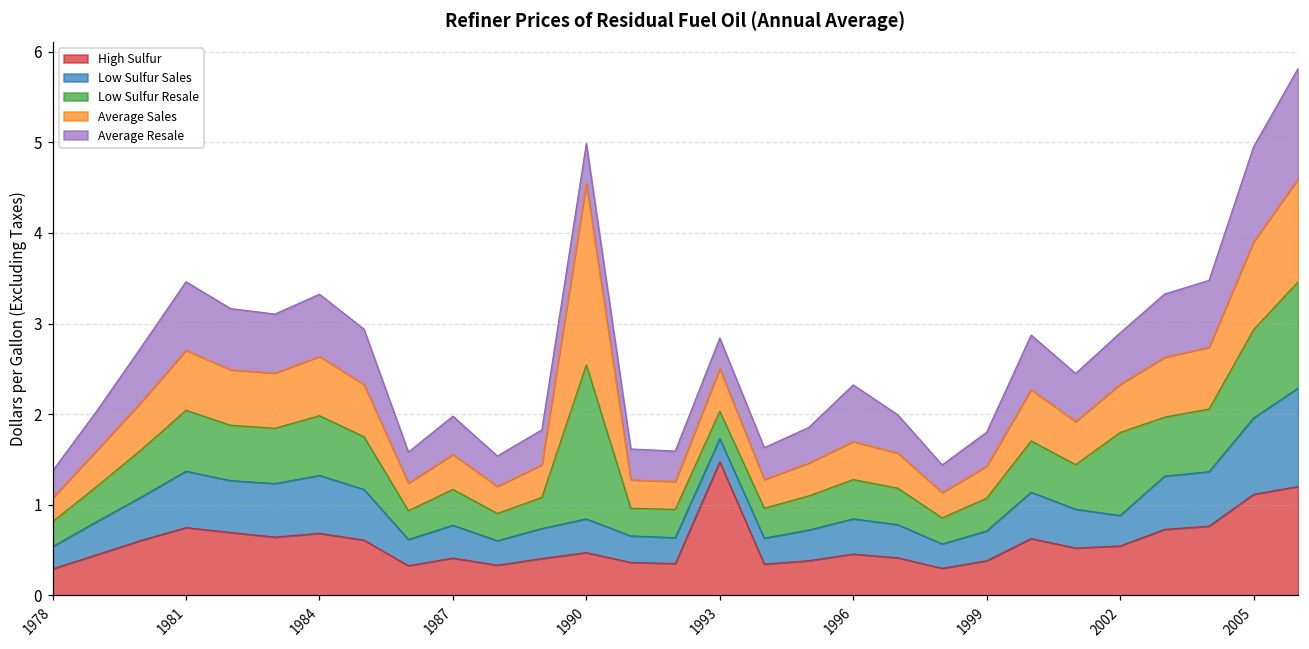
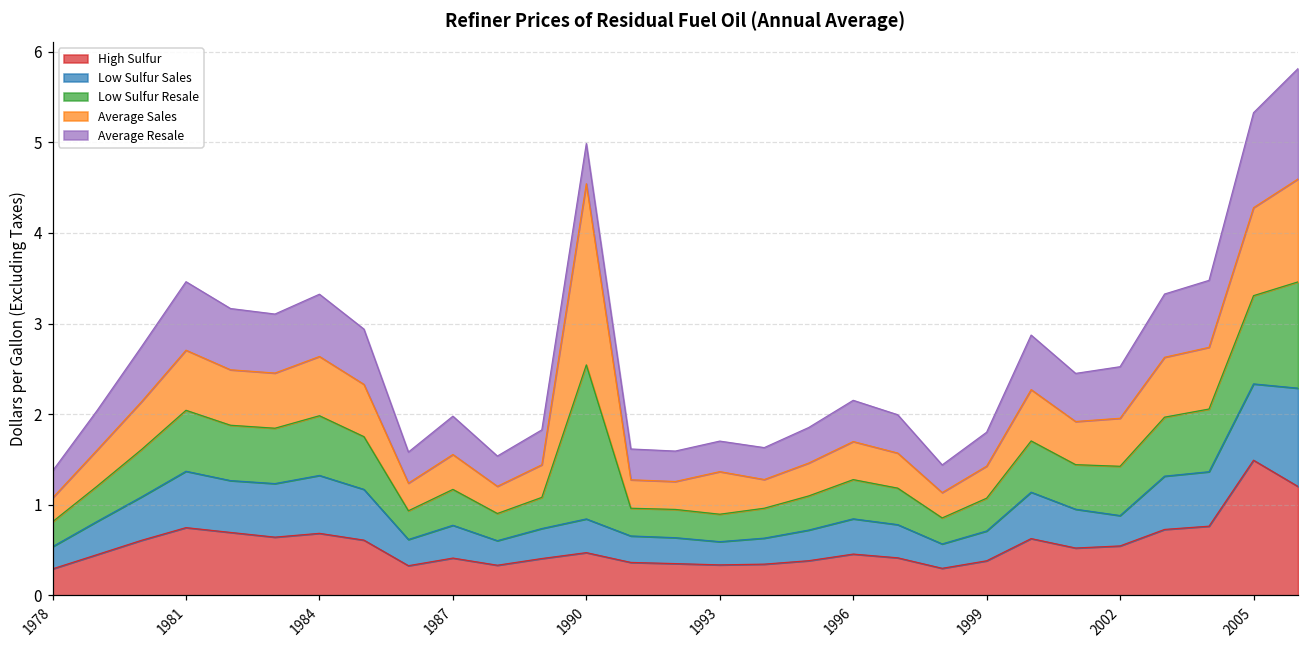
  {
    "High Sulfur": {
      "1978": 0.3,
      "1981": 0.7,
      "1984": 0.7,
      "1987": 0.4,
      "1990": 0.5,
-     "1993": 1.5,
+     "1993": 0.3,
      "1996": 0.5,
      "1999": 0.4,
      "2002": 0.5,
-     "2005": 1.1
+     "2005": 1.5
    },
    "Low Sulfur Sales": {
      "1978": 0.2,
      "1981": 0.6,
      "1984": 0.6,
      "1987": 0.4,
      "1990": 0.4,
      "1993": 0.3,
      "1996": 0.4,
      "1999": 0.3,
      "2002": 0.3,
      "2005": 0.8
    },
    "Low Sulfur Resale": {
      "1978": 0.3,
      "1981": 0.7,
      "1984": 0.7,
      "1987": 0.4,
      "1990": 1.7,
      "1993": 0.3,
      "1996": 0.4,
      "1999": 0.4,
-     "2002": 0.9,
+     "2002": 0.5,
      "2005": 1.0
    },
    "Average Sales": {
      "1978": 0.3,
      "1981": 0.7,
      "1984": 0.7,
      "1987": 0.4,
      "1990": 2.0,
      "1993": 0.5,
      "1996": 0.4,
      "1999": 0.4,
      "2002": 0.5,
      "2005": 1.0
    },
    "Average Resale": {
      "1978": 0.3,
      "1981": 0.8,
      "1984": 0.7,
      "1987": 0.4,
      "1990": 0.4,
      "1993": 0.3,
-     "1996": 0.6,
+     "1996": 0.5,
      "1999": 0.4,
      "2002": 0.6,
      "2005": 1.0
    }
  }
